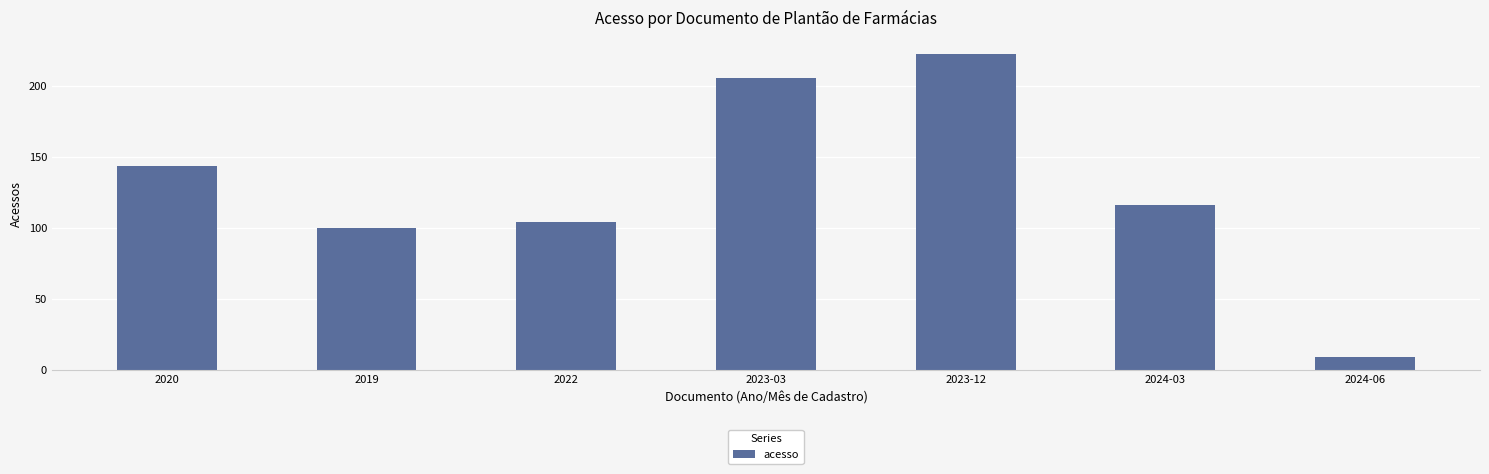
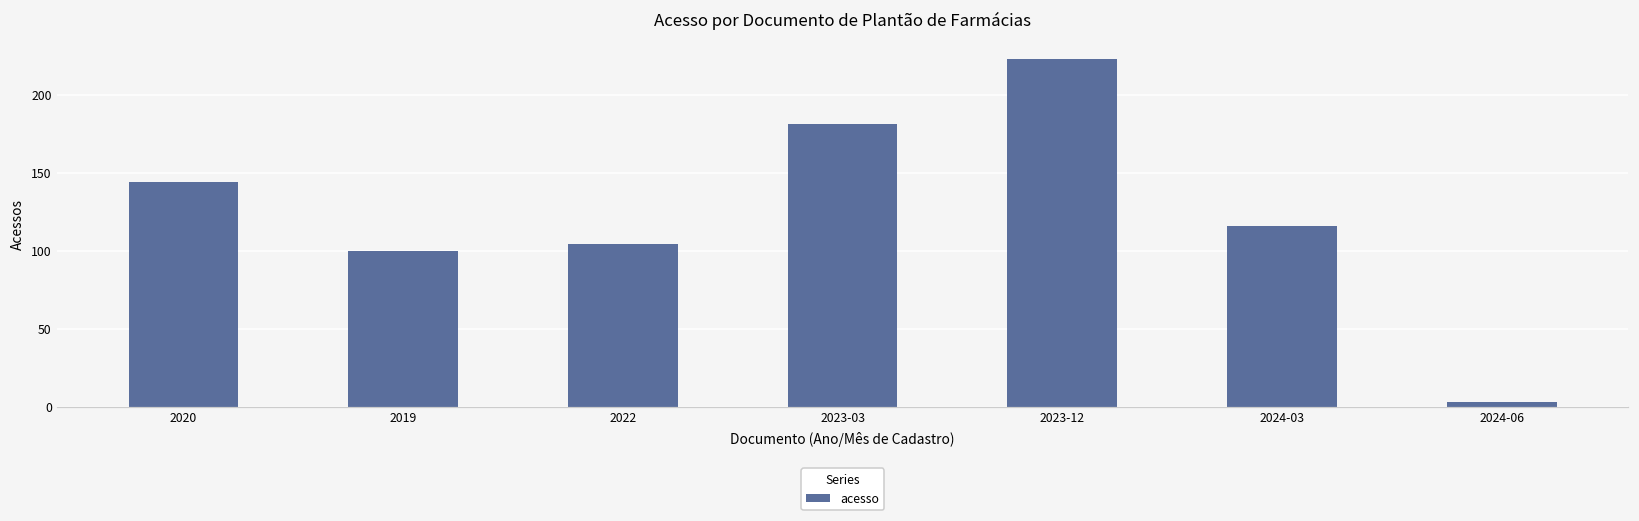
  {
    "2020": 144,
    "2019": 100,
    "2022": 104,
-   "2023-03": 206,
+   "2023-03": 181,
    "2023-12": 223,
    "2024-03": 116,
-   "2024-06": 9
+   "2024-06": 3
  }
